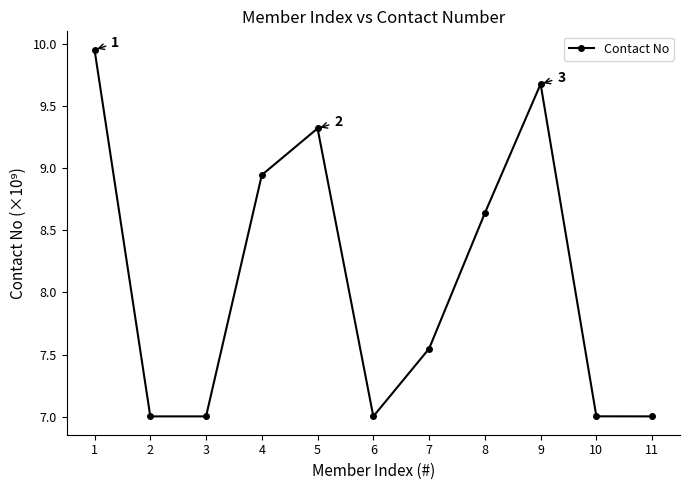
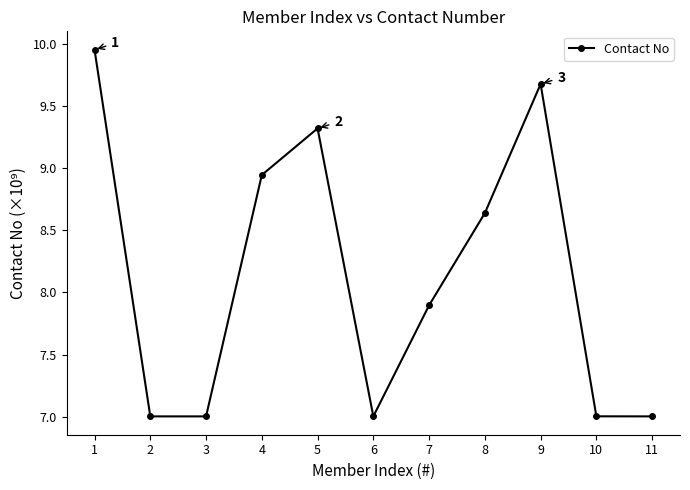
  {
    "2": 7.00,
    "3": 7.00,
    "4": 8.95,
    "6": 7.00,
-   "7": 7.55,
+   "7": 7.90,
    "8": 8.64,
    "10": 7.00,
    "11": 7.00
  }
